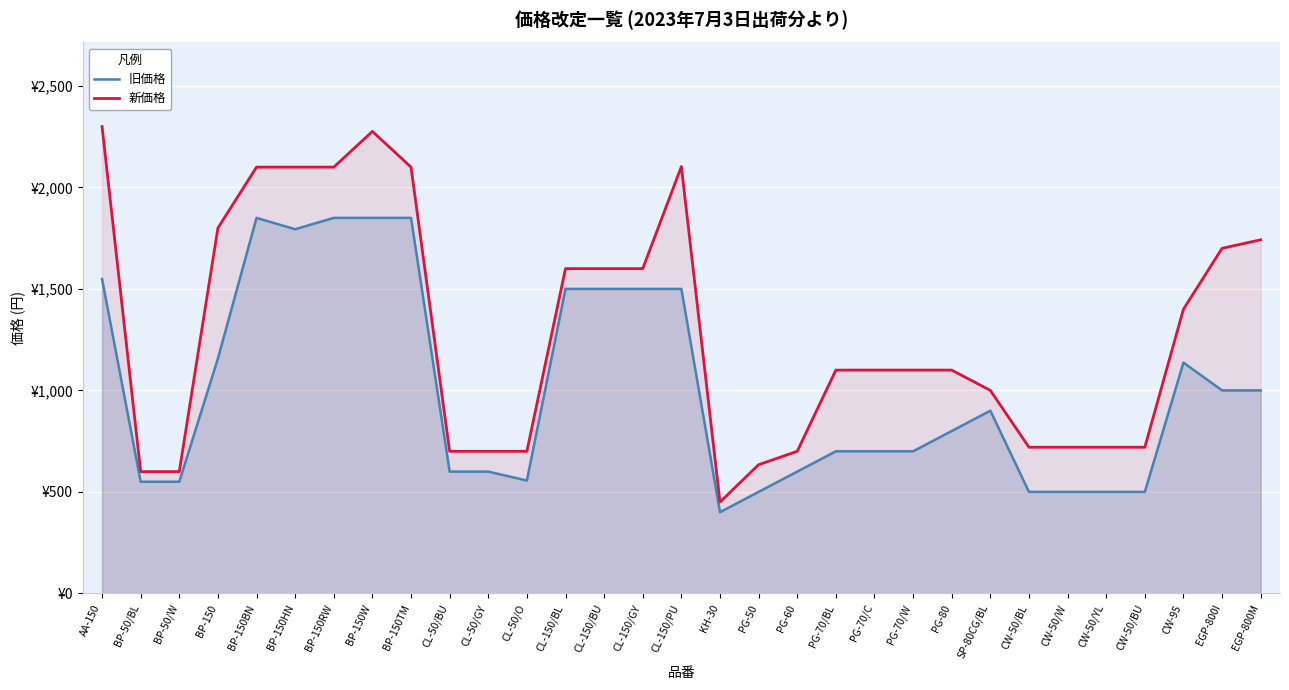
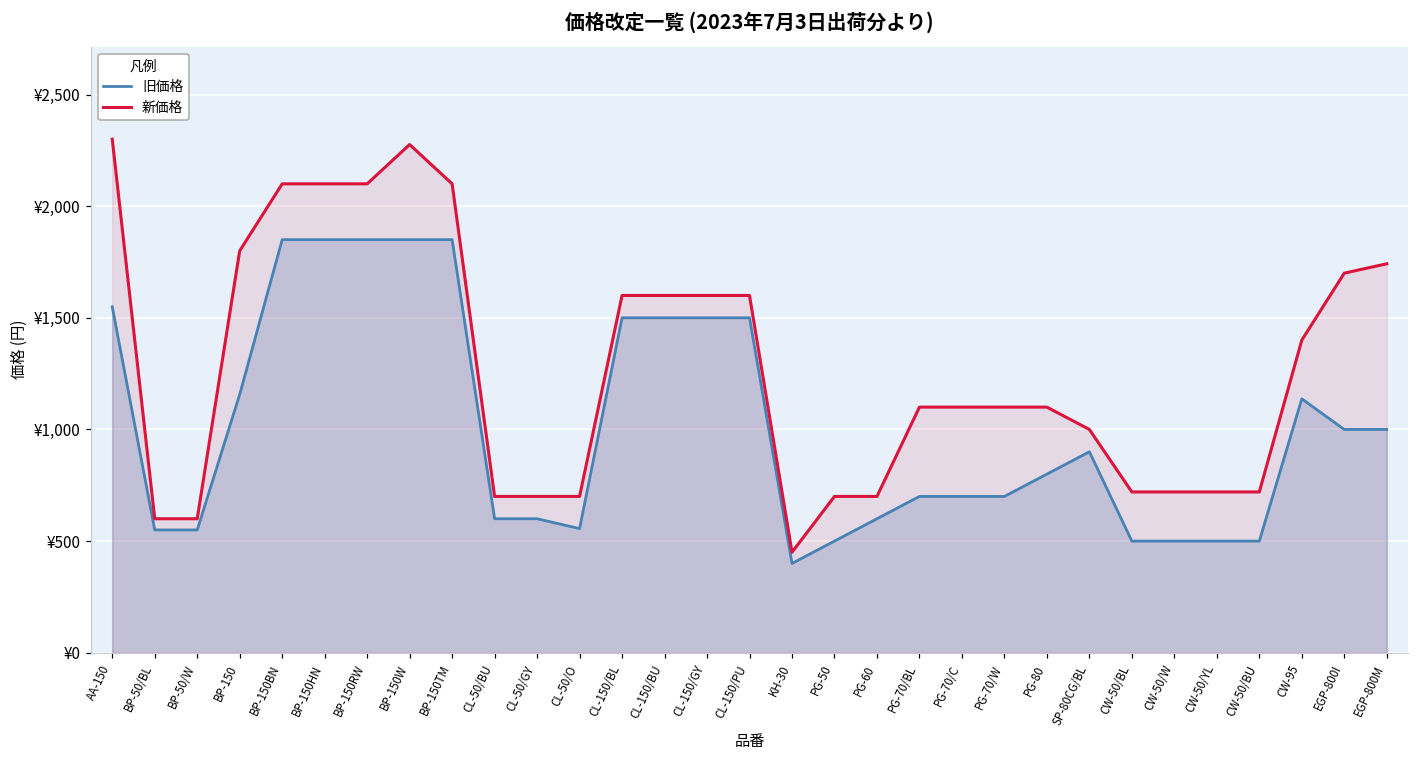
  {
    "旧価格": {
      "AA-150": "¥1,550",
      "BP-50/BL": "¥550",
      "BP-50/W": "¥550",
      "BP-150": "¥1,160",
      "BP-150BN": "¥1,850",
-     "BP-150HN": "¥1,790",
+     "BP-150HN": "¥1,850",
      "BP-150RW": "¥1,850",
      "BP-150W": "¥1,850",
      "BP-150TM": "¥1,850",
      "CL-50/BU": "¥600",
      "CL-50/GY": "¥600",
      "CL-50/O": "¥560",
      "CL-150/BL": "¥1,500",
      "CL-150/BU": "¥1,500",
      "CL-150/GY": "¥1,500",
      "CL-150/PU": "¥1,500",
      "KH-30": "¥400",
      "PG-50": "¥500",
      "PG-60": "¥600",
      "PG-70/BL": "¥700",
      "PG-70/C": "¥700",
      "PG-70/W": "¥700",
      "PG-80": "¥800",
      "SP-80CG/BL": "¥900",
      "CW-50/BL": "¥500",
      "CW-50/W": "¥500",
      "CW-50/YL": "¥500",
      "CW-50/BU": "¥500",
      "CW-95": "¥1,140",
      "EGP-800I": "¥1,000",
      "EGP-800M": "¥1,000"
    },
    "新価格": {
      "AA-150": "¥2,300",
      "BP-50/BL": "¥600",
      "BP-50/W": "¥600",
      "BP-150": "¥1,800",
      "BP-150BN": "¥2,100",
      "BP-150HN": "¥2,100",
      "BP-150RW": "¥2,100",
      "BP-150W": "¥2,280",
      "BP-150TM": "¥2,100",
      "CL-50/BU": "¥700",
      "CL-50/GY": "¥700",
      "CL-50/O": "¥700",
      "CL-150/BL": "¥1,600",
      "CL-150/BU": "¥1,600",
      "CL-150/GY": "¥1,600",
-     "CL-150/PU": "¥2,100",
+     "CL-150/PU": "¥1,600",
      "KH-30": "¥450",
-     "PG-50": "¥630",
+     "PG-50": "¥700",
      "PG-60": "¥700",
      "PG-70/BL": "¥1,100",
      "PG-70/C": "¥1,100",
      "PG-70/W": "¥1,100",
      "PG-80": "¥1,100",
      "SP-80CG/BL": "¥1,000",
      "CW-50/BL": "¥720",
      "CW-50/W": "¥720",
      "CW-50/YL": "¥720",
      "CW-50/BU": "¥720",
      "CW-95": "¥1,400",
      "EGP-800I": "¥1,700",
      "EGP-800M": "¥1,740"
    }
  }
